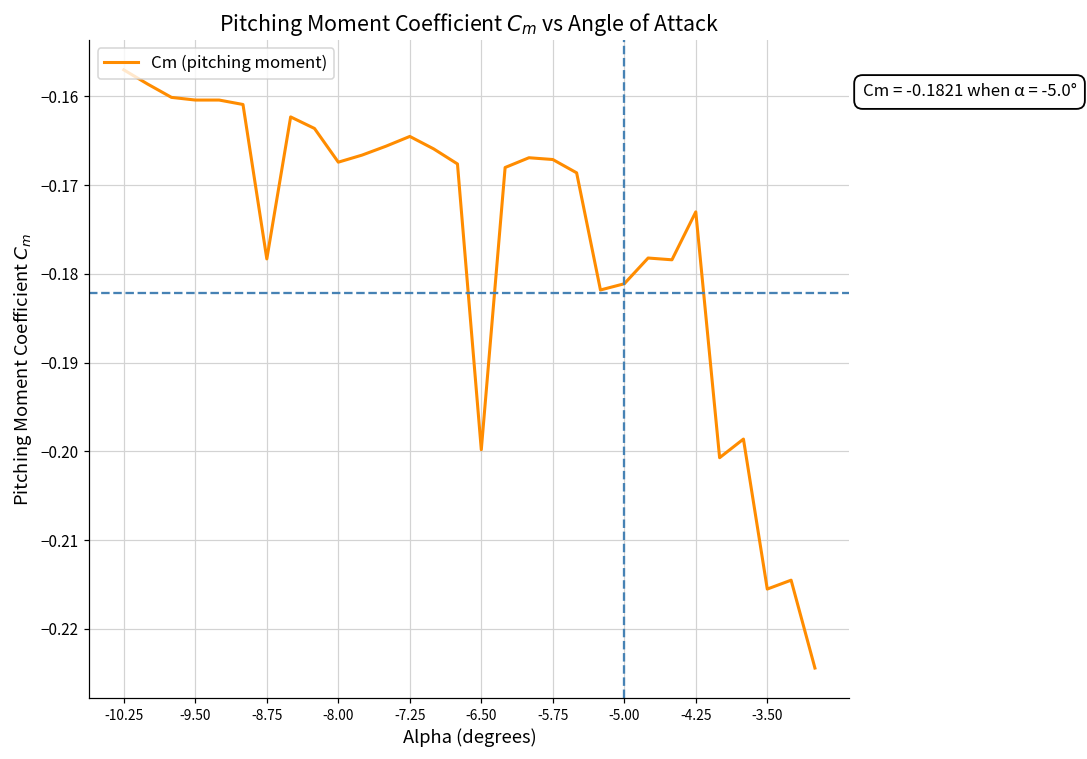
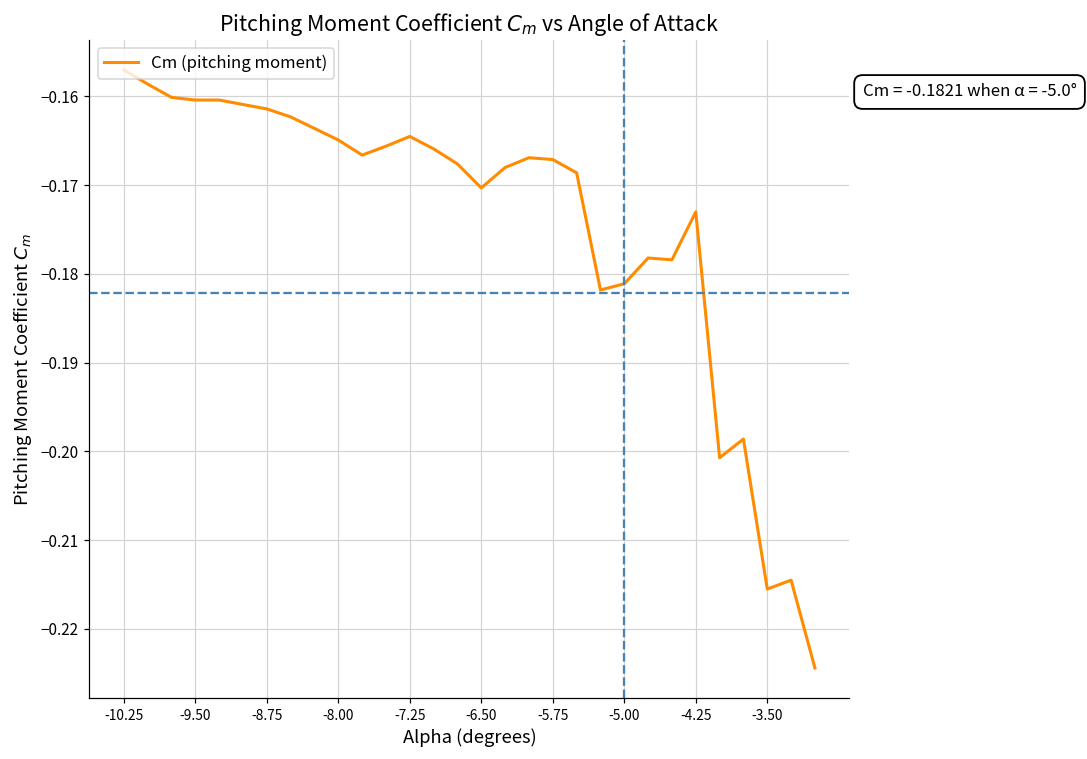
  {
    "-9.50": -0.160,
-   "-8.75": -0.178,
-   "-8.00": -0.167,
+   "-8.75": -0.161,
+   "-8.00": -0.165,
    "-7.25": -0.165,
-   "-6.50": -0.200,
+   "-6.50": -0.170,
    "-5.75": -0.167,
    "-5.00": -0.181,
    "-4.25": -0.173,
    "-3.50": -0.216
  }
